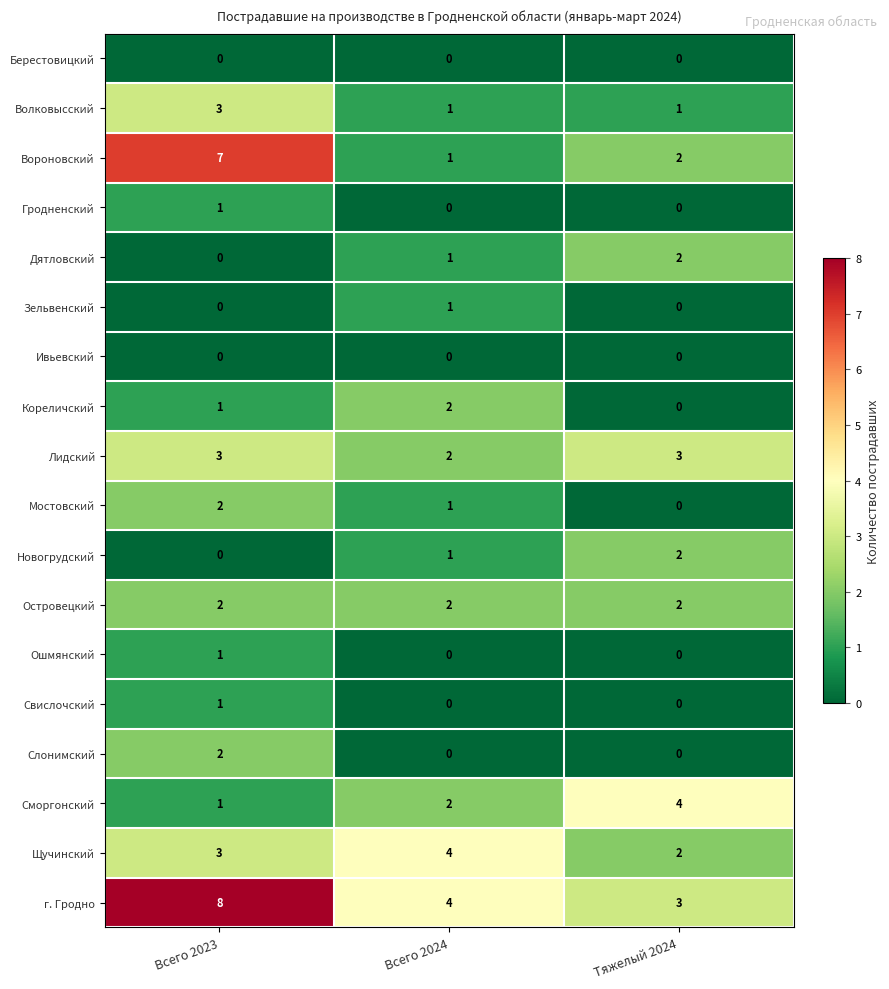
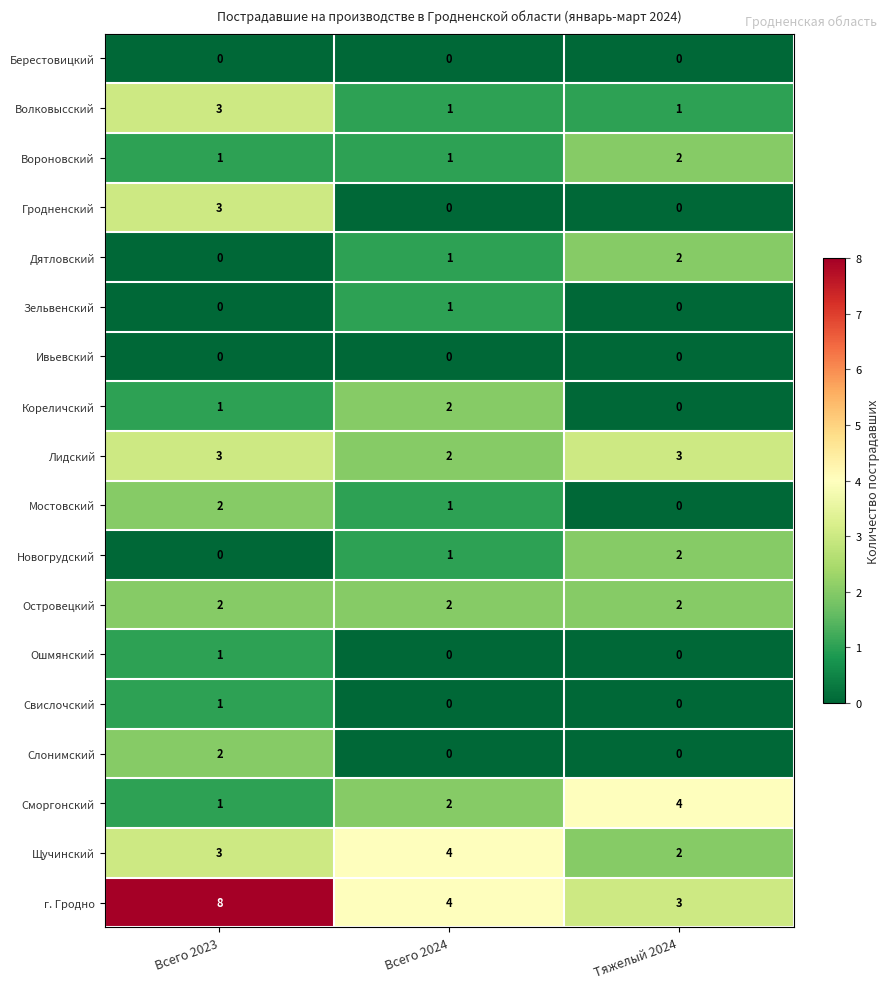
  {
    "Берестовицкий": {
      "Всего 2023": 0,
      "Всего 2024": 0,
      "Тяжелый 2024": 0
    },
    "Волковысский": {
      "Всего 2023": 3,
      "Всего 2024": 1,
      "Тяжелый 2024": 1
    },
    "Вороновский": {
-     "Всего 2023": 7,
+     "Всего 2023": 1,
      "Всего 2024": 1,
      "Тяжелый 2024": 2
    },
    "Гродненский": {
-     "Всего 2023": 1,
+     "Всего 2023": 3,
      "Всего 2024": 0,
      "Тяжелый 2024": 0
    },
    "Дятловский": {
      "Всего 2023": 0,
      "Всего 2024": 1,
      "Тяжелый 2024": 2
    },
    "Зельвенский": {
      "Всего 2023": 0,
      "Всего 2024": 1,
      "Тяжелый 2024": 0
    },
    "Ивьевский": {
      "Всего 2023": 0,
      "Всего 2024": 0,
      "Тяжелый 2024": 0
    },
    "Кореличский": {
      "Всего 2023": 1,
      "Всего 2024": 2,
      "Тяжелый 2024": 0
    },
    "Лидский": {
      "Всего 2023": 3,
      "Всего 2024": 2,
      "Тяжелый 2024": 3
    },
    "Мостовский": {
      "Всего 2023": 2,
      "Всего 2024": 1,
      "Тяжелый 2024": 0
    },
    "Новогрудский": {
      "Всего 2023": 0,
      "Всего 2024": 1,
      "Тяжелый 2024": 2
    },
    "Островецкий": {
      "Всего 2023": 2,
      "Всего 2024": 2,
      "Тяжелый 2024": 2
    },
    "Ошмянский": {
      "Всего 2023": 1,
      "Всего 2024": 0,
      "Тяжелый 2024": 0
    },
    "Свислочский": {
      "Всего 2023": 1,
      "Всего 2024": 0,
      "Тяжелый 2024": 0
    },
    "Слонимский": {
      "Всего 2023": 2,
      "Всего 2024": 0,
      "Тяжелый 2024": 0
    },
    "Сморгонский": {
      "Всего 2023": 1,
      "Всего 2024": 2,
      "Тяжелый 2024": 4
    },
    "Щучинский": {
      "Всего 2023": 3,
      "Всего 2024": 4,
      "Тяжелый 2024": 2
    },
    "г. Гродно": {
      "Всего 2023": 8,
      "Всего 2024": 4,
      "Тяжелый 2024": 3
    }
  }
